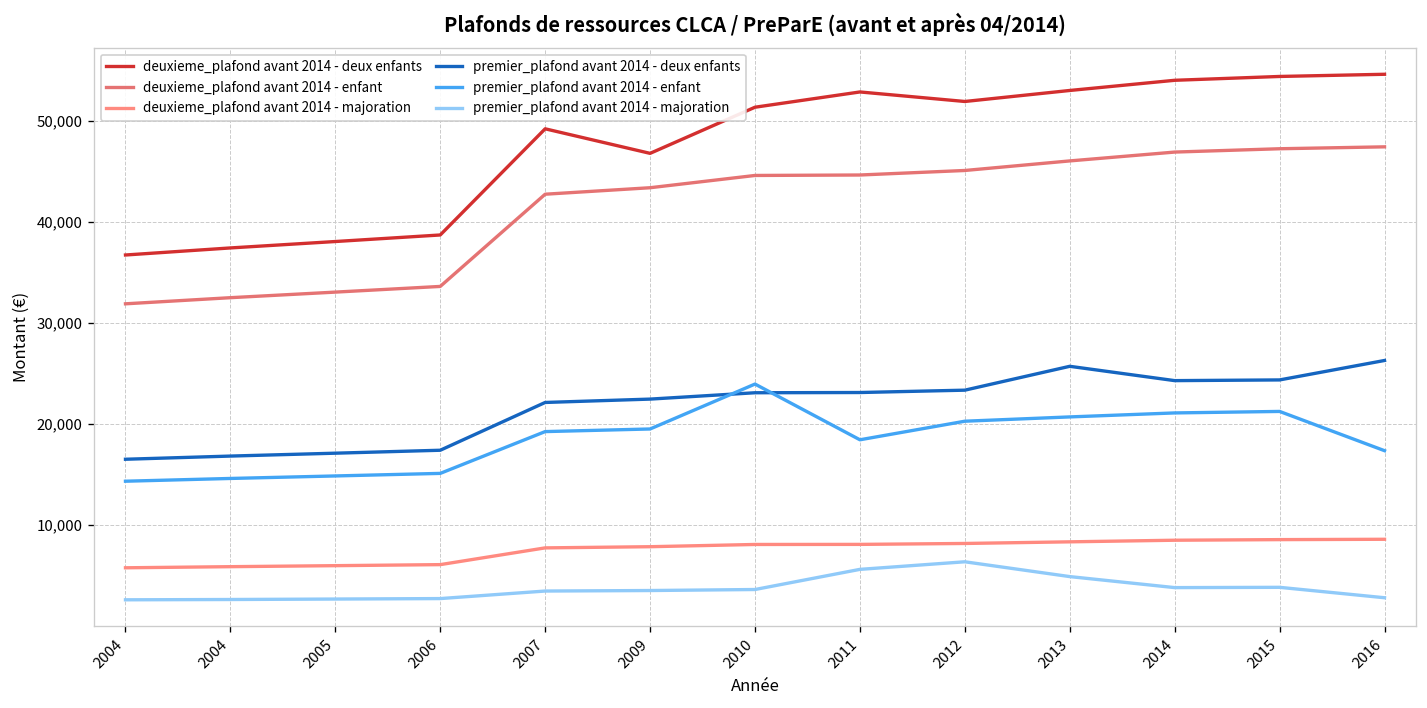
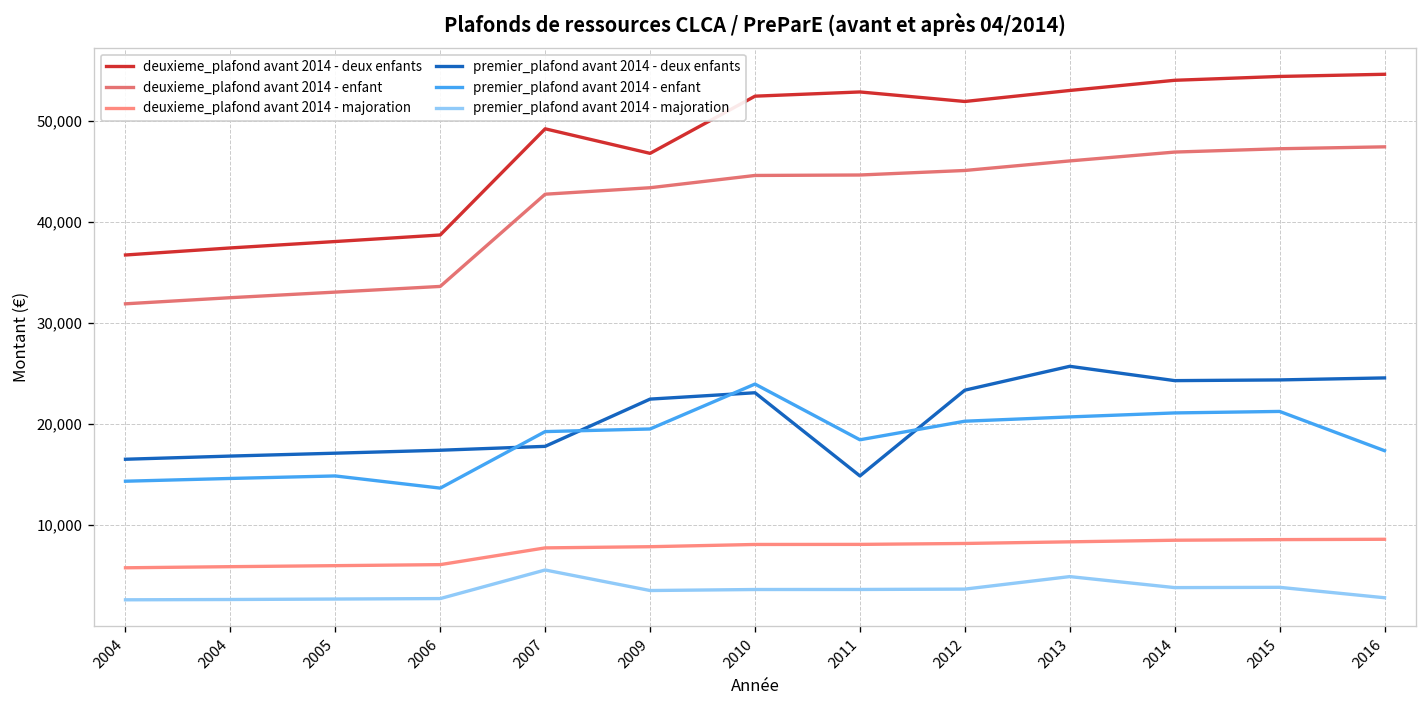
  {
    "deuxieme_plafond avant 2014 - deux enfants": {
      "2005": "38,000",
      "2006": "39,000",
      "2007": "49,000",
      "2009": "47,000",
-     "2010": "51,000",
+     "2010": "52,000",
      "2011": "53,000",
      "2012": "52,000",
      "2013": "53,000",
      "2014": "54,000",
      "2015": "54,000",
      "2016": "55,000"
    },
    "premier_plafond avant 2014 - deux enfants": {
      "2005": "17,000",
      "2006": "17,000",
-     "2007": "22,000",
+     "2007": "18,000",
      "2009": "22,000",
      "2010": "23,000",
-     "2011": "23,000",
+     "2011": "15,000",
      "2012": "23,000",
      "2013": "26,000",
      "2014": "24,000",
      "2015": "24,000",
-     "2016": "26,000"
+     "2016": "25,000"
    },
    "premier_plafond avant 2014 - enfant": {
      "2005": "15,000",
-     "2006": "15,000",
+     "2006": "14,000",
      "2007": "19,000",
      "2009": "20,000",
      "2010": "24,000",
      "2011": "18,000",
      "2012": "20,000",
      "2013": "21,000",
      "2014": "21,000",
      "2015": "21,000",
      "2016": "17,000"
    },
    "premier_plafond avant 2014 - majoration": {
      "2005": "3,000",
      "2006": "3,000",
-     "2007": "3,000",
+     "2007": "6,000",
      "2009": "4,000",
      "2010": "4,000",
-     "2011": "6,000",
-     "2012": "6,000",
+     "2011": "4,000",
+     "2012": "4,000",
      "2013": "5,000",
      "2014": "4,000",
      "2015": "4,000",
      "2016": "3,000"
    }
  }
